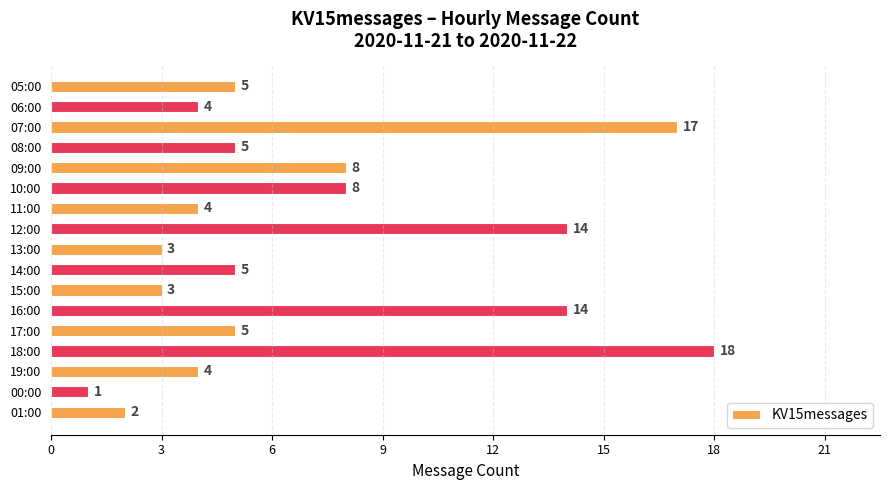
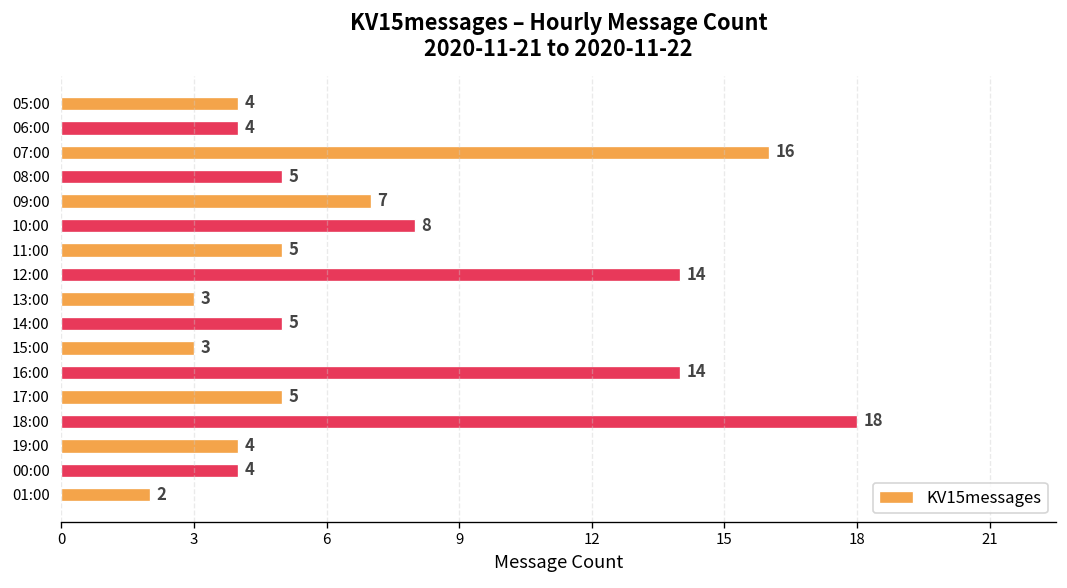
  {
-   "05:00": 5,
+   "05:00": 4,
    "06:00": 4,
-   "07:00": 17,
+   "07:00": 16,
    "08:00": 5,
-   "09:00": 8,
+   "09:00": 7,
    "10:00": 8,
-   "11:00": 4,
+   "11:00": 5,
    "12:00": 14,
    "13:00": 3,
    "14:00": 5,
    "15:00": 3,
    "16:00": 14,
    "17:00": 5,
    "18:00": 18,
    "19:00": 4,
-   "00:00": 1,
+   "00:00": 4,
    "01:00": 2
  }
